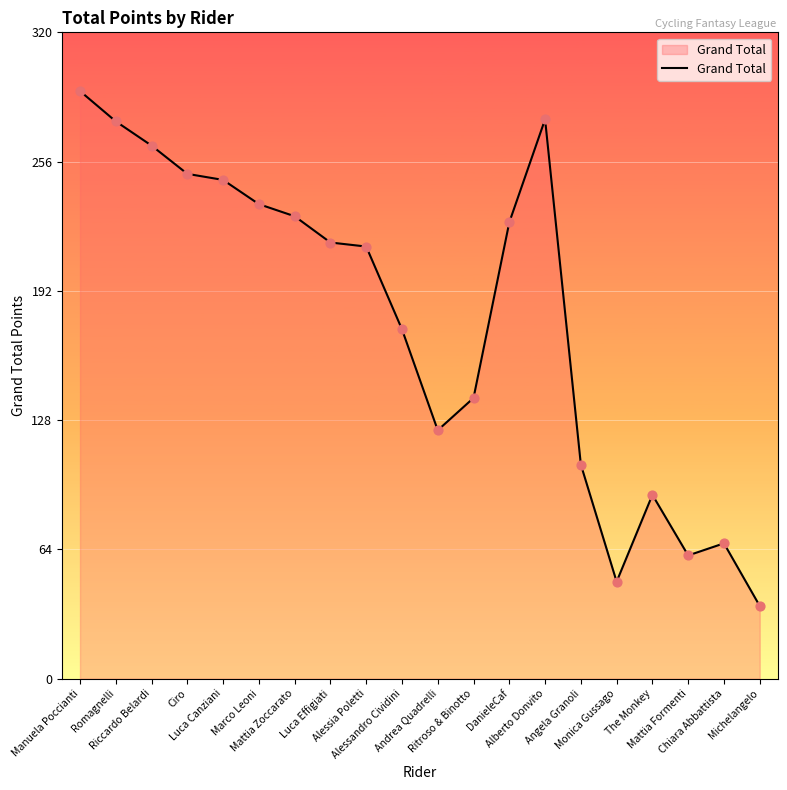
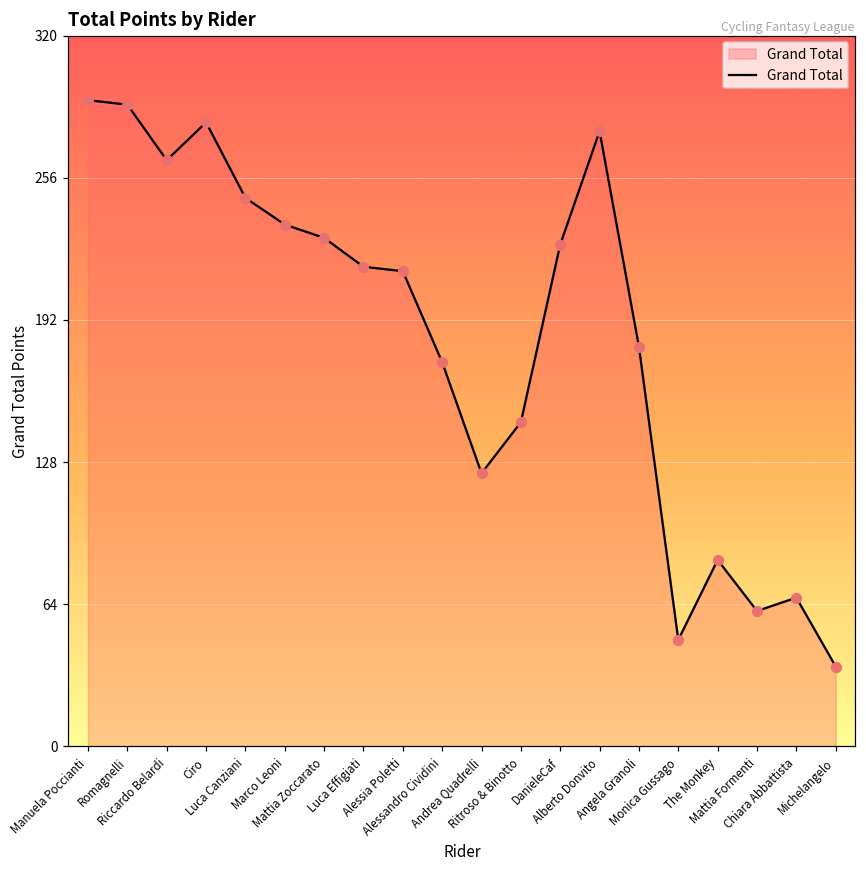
  {
    "Manuela Poccianti": 291,
-   "Romagnelli": 276,
+   "Romagnelli": 289,
    "Riccardo Belardi": 264,
-   "Ciro": 250,
+   "Ciro": 281,
    "Luca Canziani": 247,
    "Marco Leoni": 235,
    "Mattia Zoccarato": 229,
    "Luca Effigiati": 216,
    "Alessia Poletti": 214,
    "Alessandro Cividini": 173,
    "Andrea Quadrelli": 123,
-   "Ritroso & Binotto": 139,
+   "Ritroso & Binotto": 146,
    "DanieleCaf": 226,
    "Alberto Donvito": 277,
-   "Angela Granoli": 106,
+   "Angela Granoli": 180,
    "Monica Gussago": 48,
-   "The Monkey": 91,
+   "The Monkey": 84,
    "Mattia Formenti": 61,
    "Chiara Abbattista": 67,
    "Michelangelo": 36
  }
